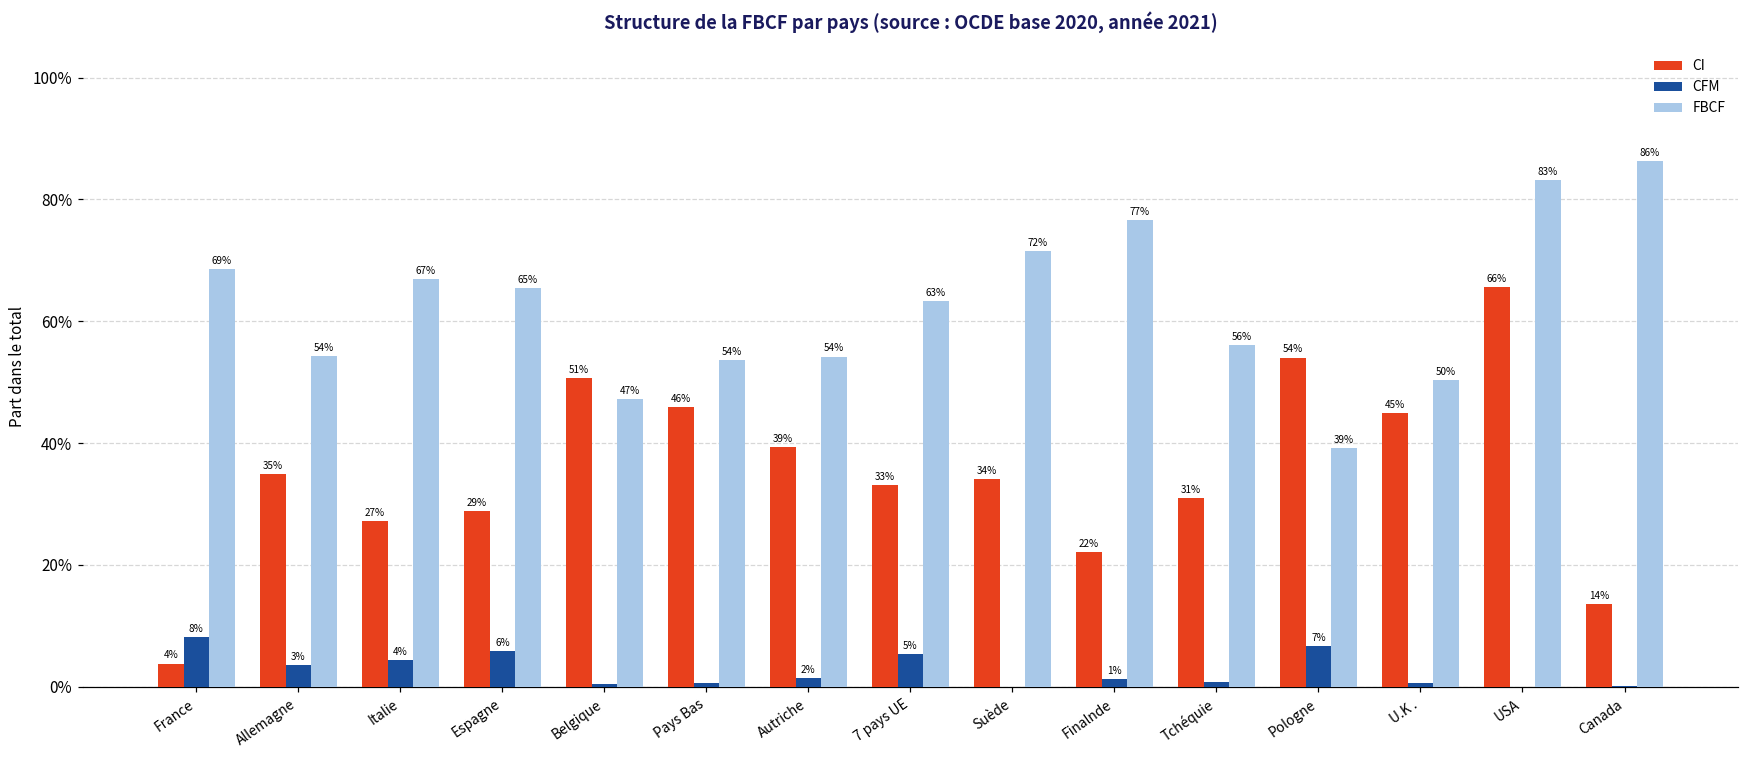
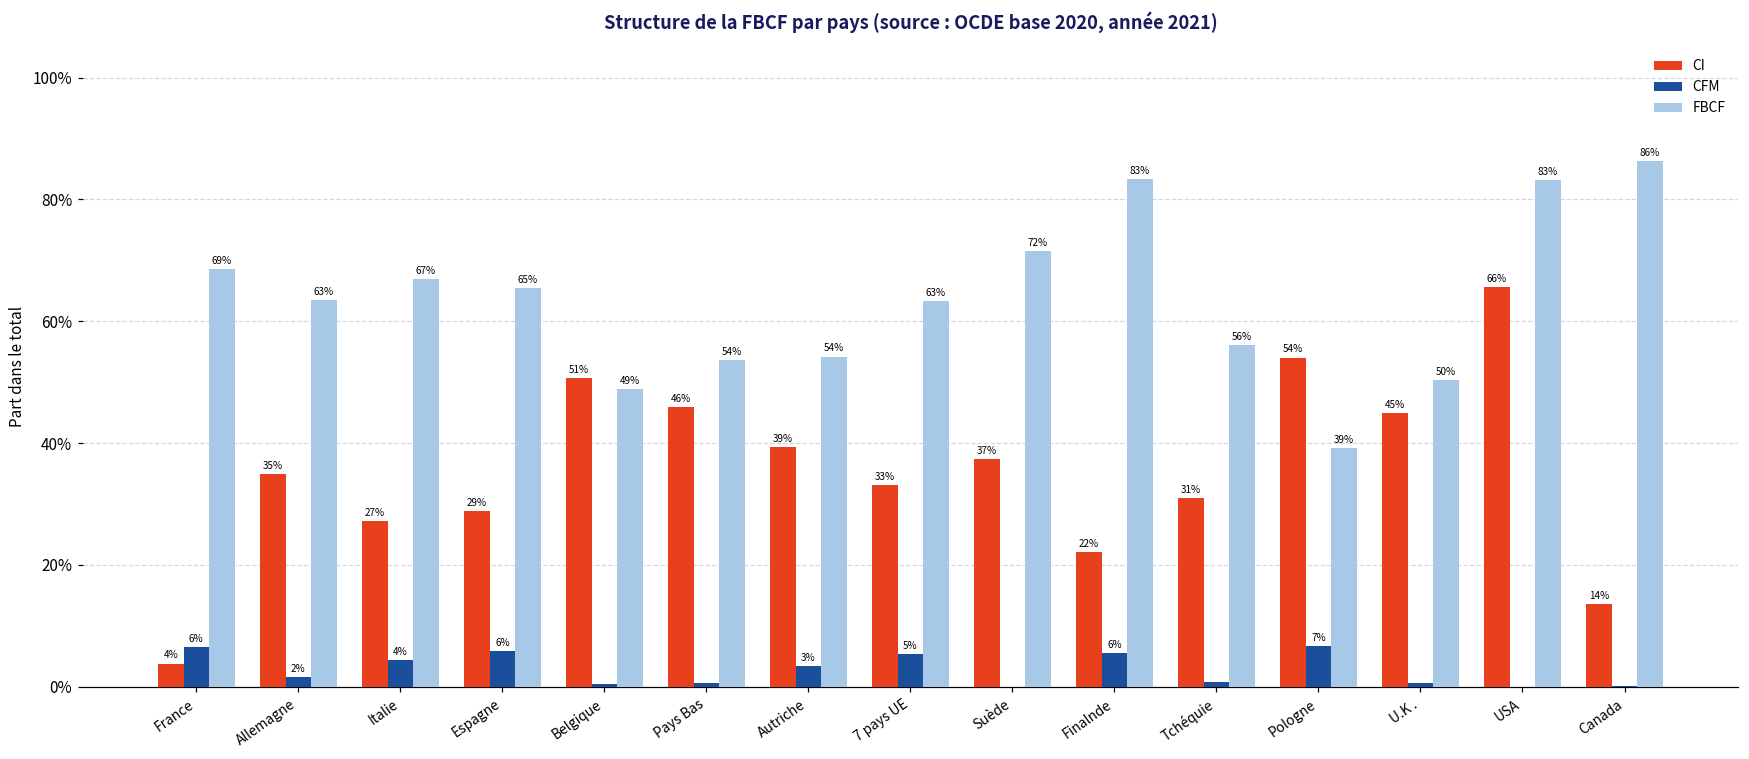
  {
    "CI": {
      "France": "4%",
      "Allemagne": "35%",
      "Italie": "27%",
      "Espagne": "29%",
      "Belgique": "51%",
      "Pays Bas": "46%",
      "Autriche": "39%",
      "7 pays UE": "33%",
-     "Suède": "34%",
+     "Suède": "37%",
      "Finalnde": "22%",
      "Tchéquie": "31%",
      "Pologne": "54%",
      "U.K .": "45%",
      "USA": "66%",
      "Canada": "14%"
    },
    "CFM": {
-     "France": "8%",
-     "Allemagne": "3%",
+     "France": "6%",
+     "Allemagne": "2%",
      "Italie": "4%",
      "Espagne": "6%",
-     "Autriche": "2%",
+     "Autriche": "3%",
      "7 pays UE": "5%",
-     "Finalnde": "1%",
+     "Finalnde": "6%",
      "Pologne": "7%"
    },
    "FBCF": {
      "France": "69%",
-     "Allemagne": "54%",
+     "Allemagne": "63%",
      "Italie": "67%",
      "Espagne": "65%",
-     "Belgique": "47%",
+     "Belgique": "49%",
      "Pays Bas": "54%",
      "Autriche": "54%",
      "7 pays UE": "63%",
      "Suède": "72%",
-     "Finalnde": "77%",
+     "Finalnde": "83%",
      "Tchéquie": "56%",
      "Pologne": "39%",
      "U.K .": "50%",
      "USA": "83%",
      "Canada": "86%"
    }
  }
